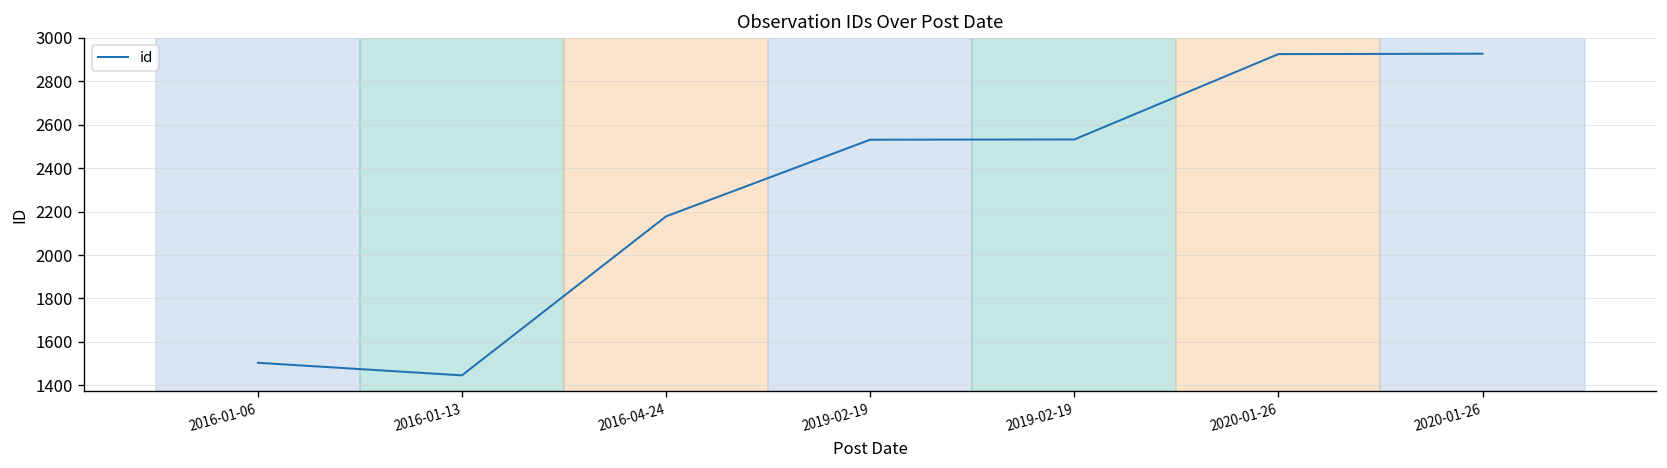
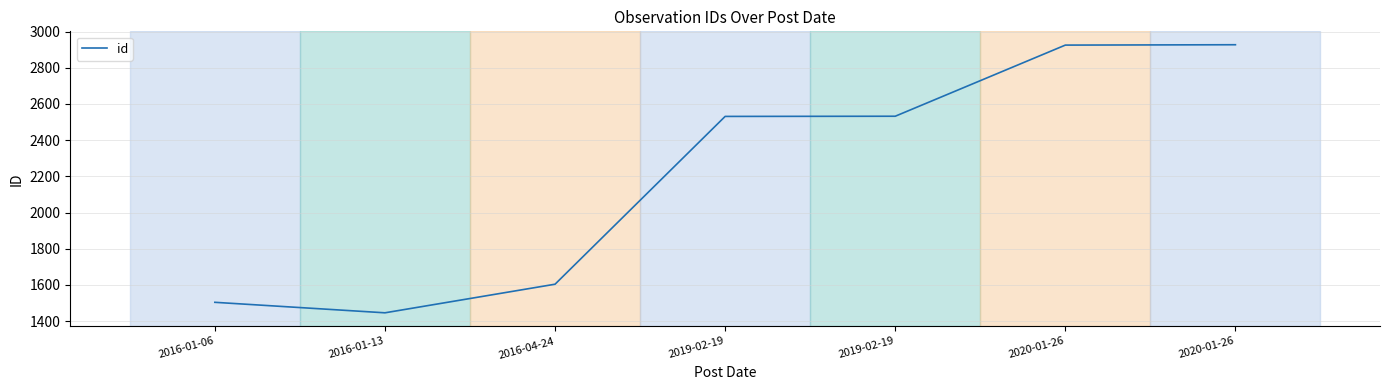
  {
    "2016-01-06": 1500,
    "2016-01-13": 1450,
-   "2016-04-24": 2180
+   "2016-04-24": 1600
  }
